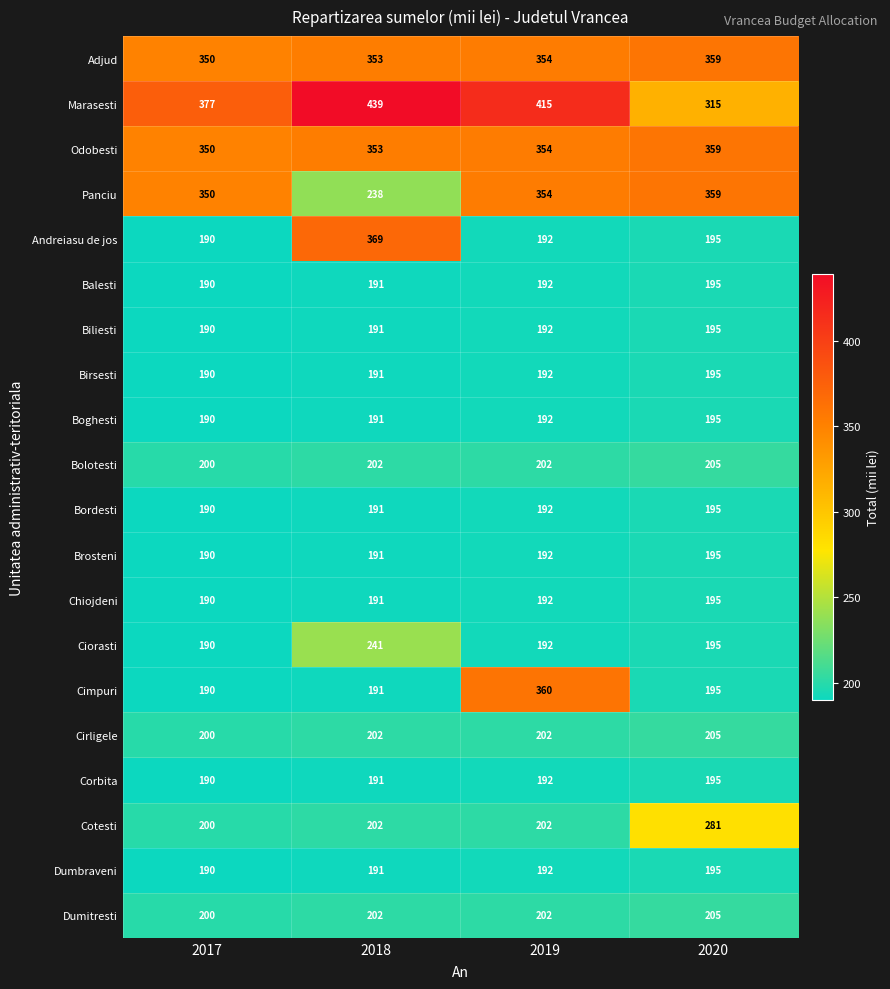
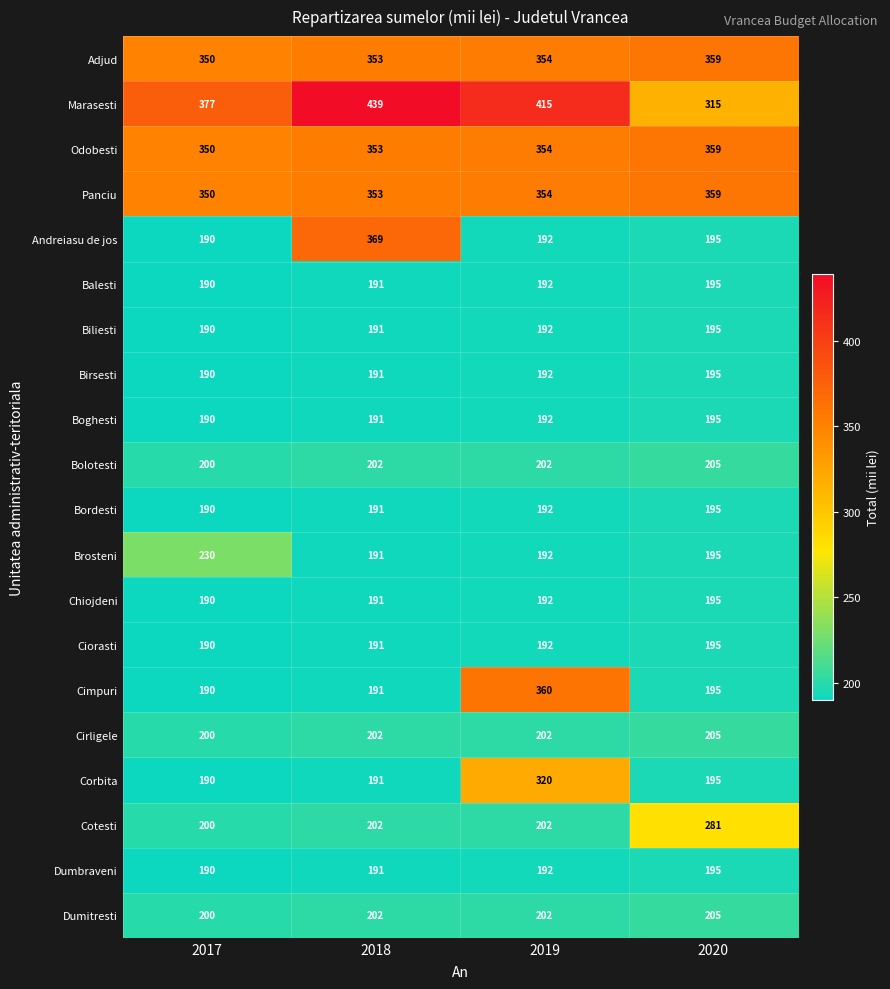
  {
    "Adjud": {
      "2017": 350,
      "2018": 353,
      "2019": 354,
      "2020": 359
    },
    "Marasesti": {
      "2017": 377,
      "2018": 439,
      "2019": 415,
      "2020": 315
    },
    "Odobesti": {
      "2017": 350,
      "2018": 353,
      "2019": 354,
      "2020": 359
    },
    "Panciu": {
      "2017": 350,
-     "2018": 238,
+     "2018": 353,
      "2019": 354,
      "2020": 359
    },
    "Andreiasu de jos": {
      "2017": 190,
      "2018": 369,
      "2019": 192,
      "2020": 195
    },
    "Balesti": {
      "2017": 190,
      "2018": 191,
      "2019": 192,
      "2020": 195
    },
    "Biliesti": {
      "2017": 190,
      "2018": 191,
      "2019": 192,
      "2020": 195
    },
    "Birsesti": {
      "2017": 190,
      "2018": 191,
      "2019": 192,
      "2020": 195
    },
    "Boghesti": {
      "2017": 190,
      "2018": 191,
      "2019": 192,
      "2020": 195
    },
    "Bolotesti": {
      "2017": 200,
      "2018": 202,
      "2019": 202,
      "2020": 205
    },
    "Bordesti": {
      "2017": 190,
      "2018": 191,
      "2019": 192,
      "2020": 195
    },
    "Brosteni": {
-     "2017": 190,
+     "2017": 230,
      "2018": 191,
      "2019": 192,
      "2020": 195
    },
    "Chiojdeni": {
      "2017": 190,
      "2018": 191,
      "2019": 192,
      "2020": 195
    },
    "Ciorasti": {
      "2017": 190,
-     "2018": 241,
+     "2018": 191,
      "2019": 192,
      "2020": 195
    },
    "Cimpuri": {
      "2017": 190,
      "2018": 191,
      "2019": 360,
      "2020": 195
    },
    "Cirligele": {
      "2017": 200,
      "2018": 202,
      "2019": 202,
      "2020": 205
    },
    "Corbita": {
      "2017": 190,
      "2018": 191,
-     "2019": 192,
+     "2019": 320,
      "2020": 195
    },
    "Cotesti": {
      "2017": 200,
      "2018": 202,
      "2019": 202,
      "2020": 281
    },
    "Dumbraveni": {
      "2017": 190,
      "2018": 191,
      "2019": 192,
      "2020": 195
    },
    "Dumitresti": {
      "2017": 200,
      "2018": 202,
      "2019": 202,
      "2020": 205
    }
  }
